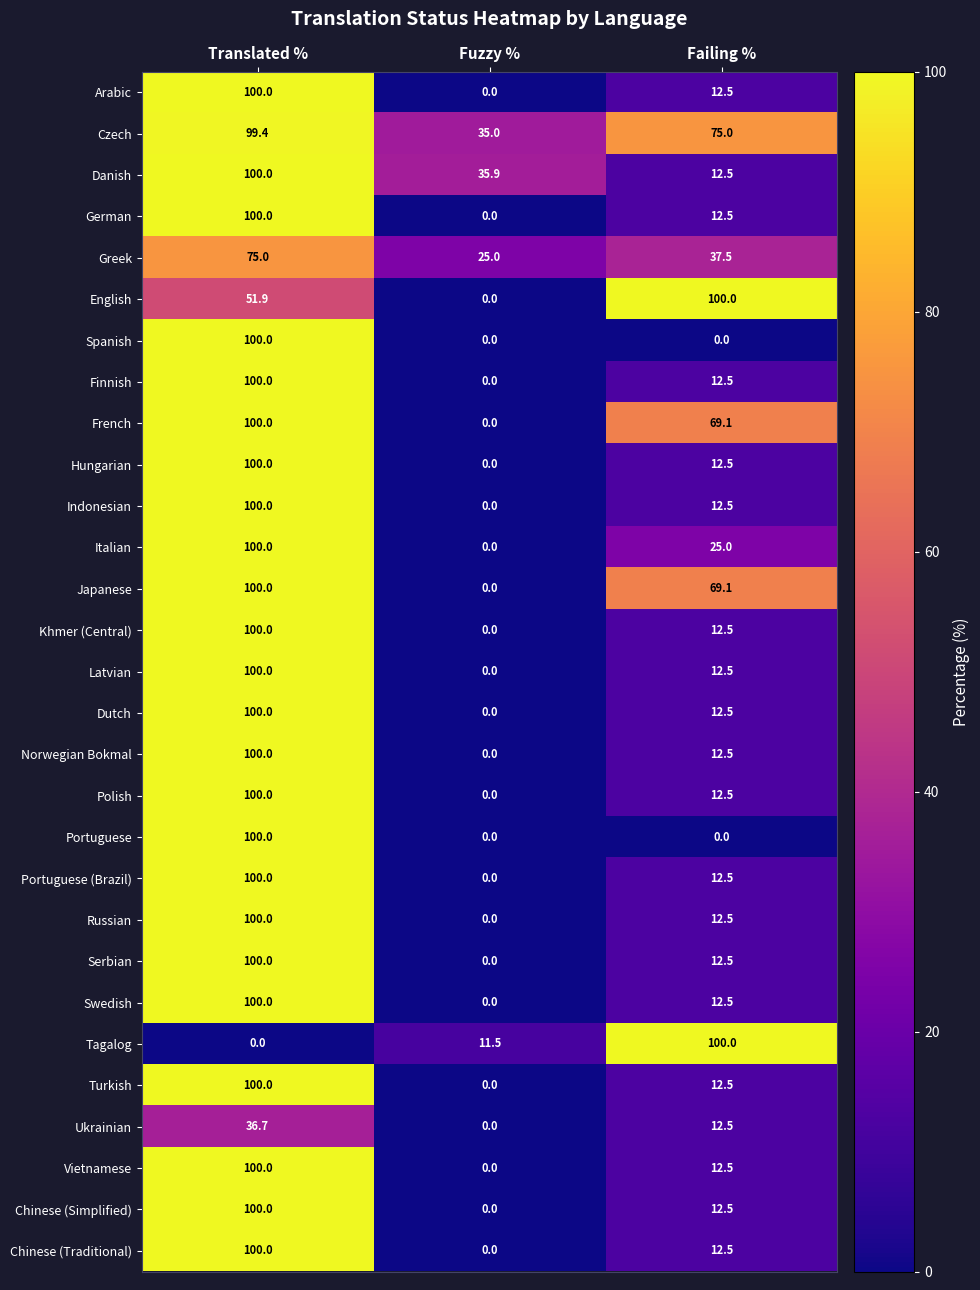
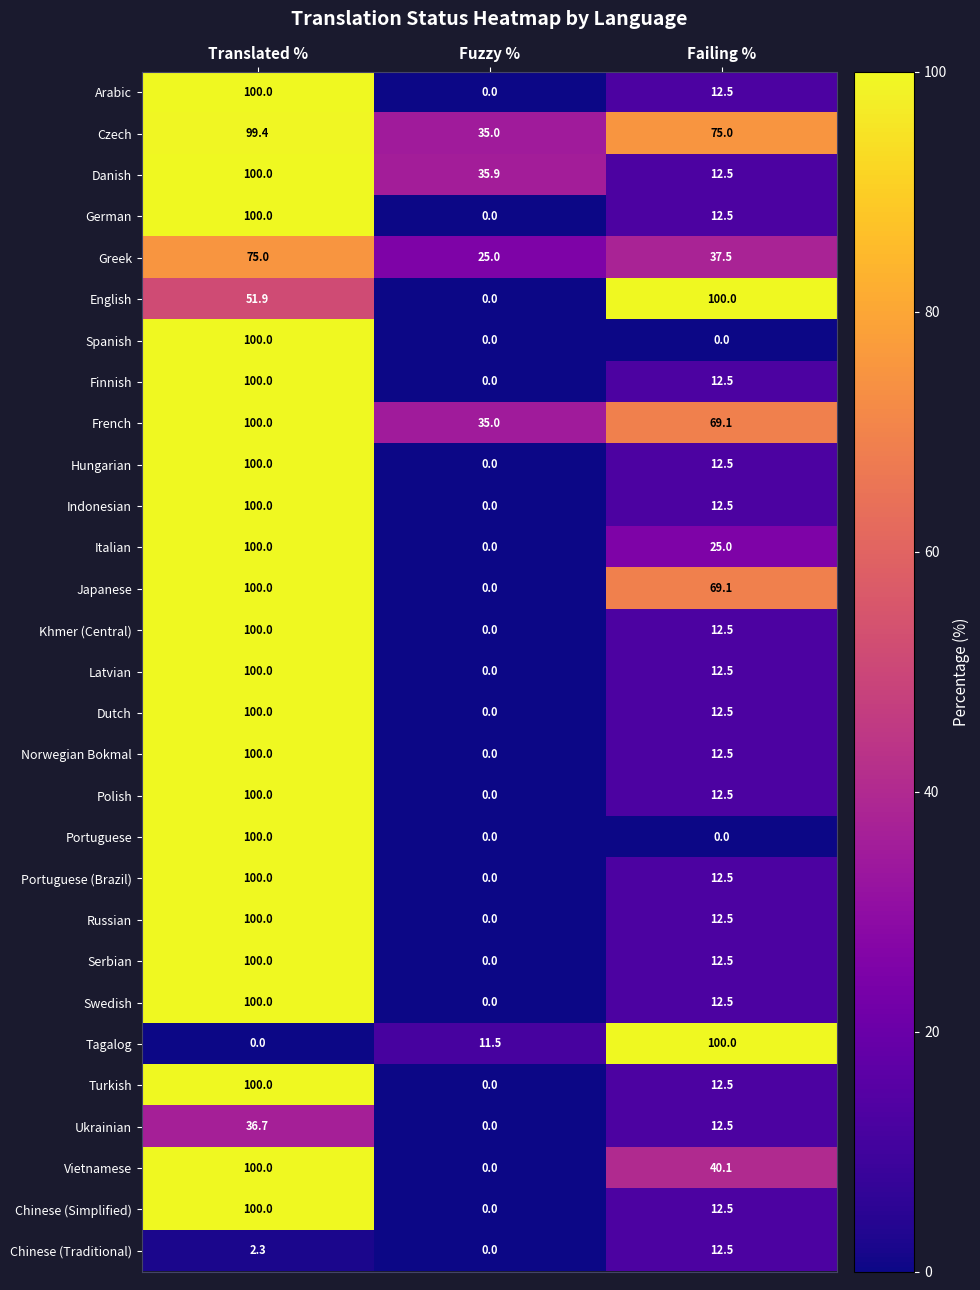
  {
    "Arabic": {
      "Translated %": 100.0,
      "Fuzzy %": 0.0,
      "Failing %": 12.5
    },
    "Czech": {
      "Translated %": 99.4,
      "Fuzzy %": 35.0,
      "Failing %": 75.0
    },
    "Danish": {
      "Translated %": 100.0,
      "Fuzzy %": 35.9,
      "Failing %": 12.5
    },
    "German": {
      "Translated %": 100.0,
      "Fuzzy %": 0.0,
      "Failing %": 12.5
    },
    "Greek": {
      "Translated %": 75.0,
      "Fuzzy %": 25.0,
      "Failing %": 37.5
    },
    "English": {
      "Translated %": 51.9,
      "Fuzzy %": 0.0,
      "Failing %": 100.0
    },
    "Spanish": {
      "Translated %": 100.0,
      "Fuzzy %": 0.0,
      "Failing %": 0.0
    },
    "Finnish": {
      "Translated %": 100.0,
      "Fuzzy %": 0.0,
      "Failing %": 12.5
    },
    "French": {
      "Translated %": 100.0,
-     "Fuzzy %": 0.0,
+     "Fuzzy %": 35.0,
      "Failing %": 69.1
    },
    "Hungarian": {
      "Translated %": 100.0,
      "Fuzzy %": 0.0,
      "Failing %": 12.5
    },
    "Indonesian": {
      "Translated %": 100.0,
      "Fuzzy %": 0.0,
      "Failing %": 12.5
    },
    "Italian": {
      "Translated %": 100.0,
      "Fuzzy %": 0.0,
      "Failing %": 25.0
    },
    "Japanese": {
      "Translated %": 100.0,
      "Fuzzy %": 0.0,
      "Failing %": 69.1
    },
    "Khmer (Central)": {
      "Translated %": 100.0,
      "Fuzzy %": 0.0,
      "Failing %": 12.5
    },
    "Latvian": {
      "Translated %": 100.0,
      "Fuzzy %": 0.0,
      "Failing %": 12.5
    },
    "Dutch": {
      "Translated %": 100.0,
      "Fuzzy %": 0.0,
      "Failing %": 12.5
    },
    "Norwegian Bokmal": {
      "Translated %": 100.0,
      "Fuzzy %": 0.0,
      "Failing %": 12.5
    },
    "Polish": {
      "Translated %": 100.0,
      "Fuzzy %": 0.0,
      "Failing %": 12.5
    },
    "Portuguese": {
      "Translated %": 100.0,
      "Fuzzy %": 0.0,
      "Failing %": 0.0
    },
    "Portuguese (Brazil)": {
      "Translated %": 100.0,
      "Fuzzy %": 0.0,
      "Failing %": 12.5
    },
    "Russian": {
      "Translated %": 100.0,
      "Fuzzy %": 0.0,
      "Failing %": 12.5
    },
    "Serbian": {
      "Translated %": 100.0,
      "Fuzzy %": 0.0,
      "Failing %": 12.5
    },
    "Swedish": {
      "Translated %": 100.0,
      "Fuzzy %": 0.0,
      "Failing %": 12.5
    },
    "Tagalog": {
      "Translated %": 0.0,
      "Fuzzy %": 11.5,
      "Failing %": 100.0
    },
    "Turkish": {
      "Translated %": 100.0,
      "Fuzzy %": 0.0,
      "Failing %": 12.5
    },
    "Ukrainian": {
      "Translated %": 36.7,
      "Fuzzy %": 0.0,
      "Failing %": 12.5
    },
    "Vietnamese": {
      "Translated %": 100.0,
      "Fuzzy %": 0.0,
-     "Failing %": 12.5
+     "Failing %": 40.1
    },
    "Chinese (Simplified)": {
      "Translated %": 100.0,
      "Fuzzy %": 0.0,
      "Failing %": 12.5
    },
    "Chinese (Traditional)": {
-     "Translated %": 100.0,
+     "Translated %": 2.3,
      "Fuzzy %": 0.0,
      "Failing %": 12.5
    }
  }
